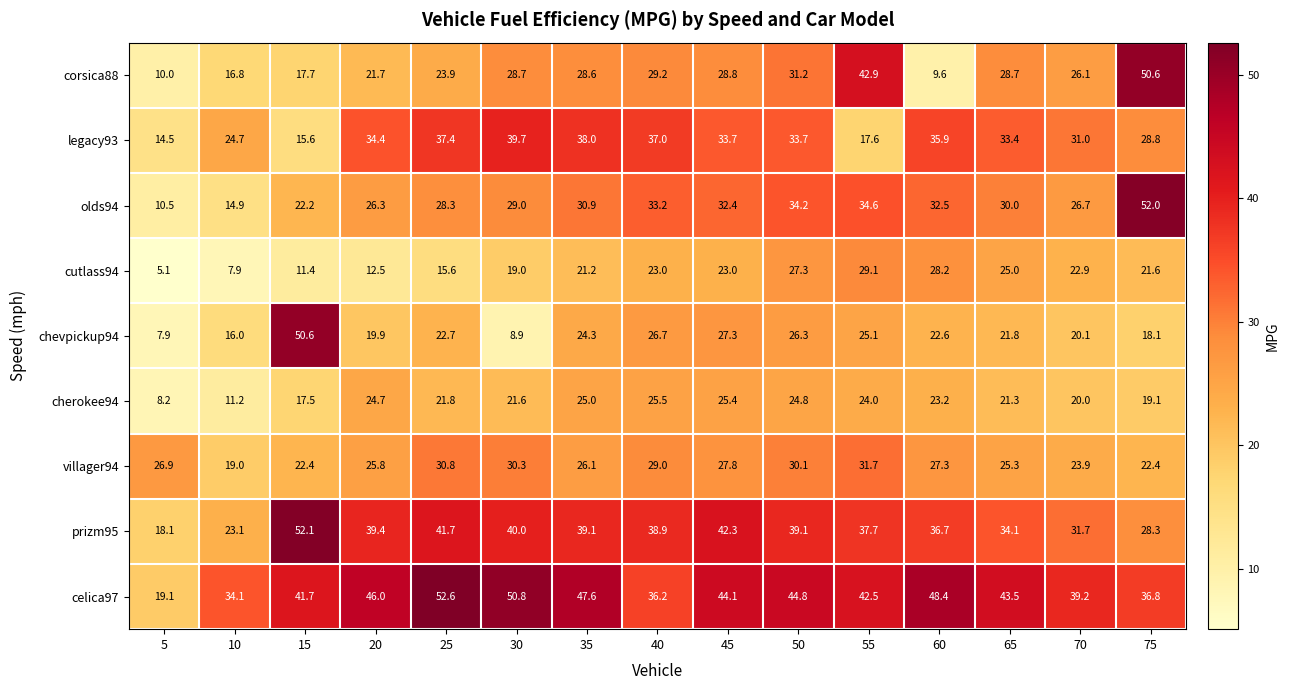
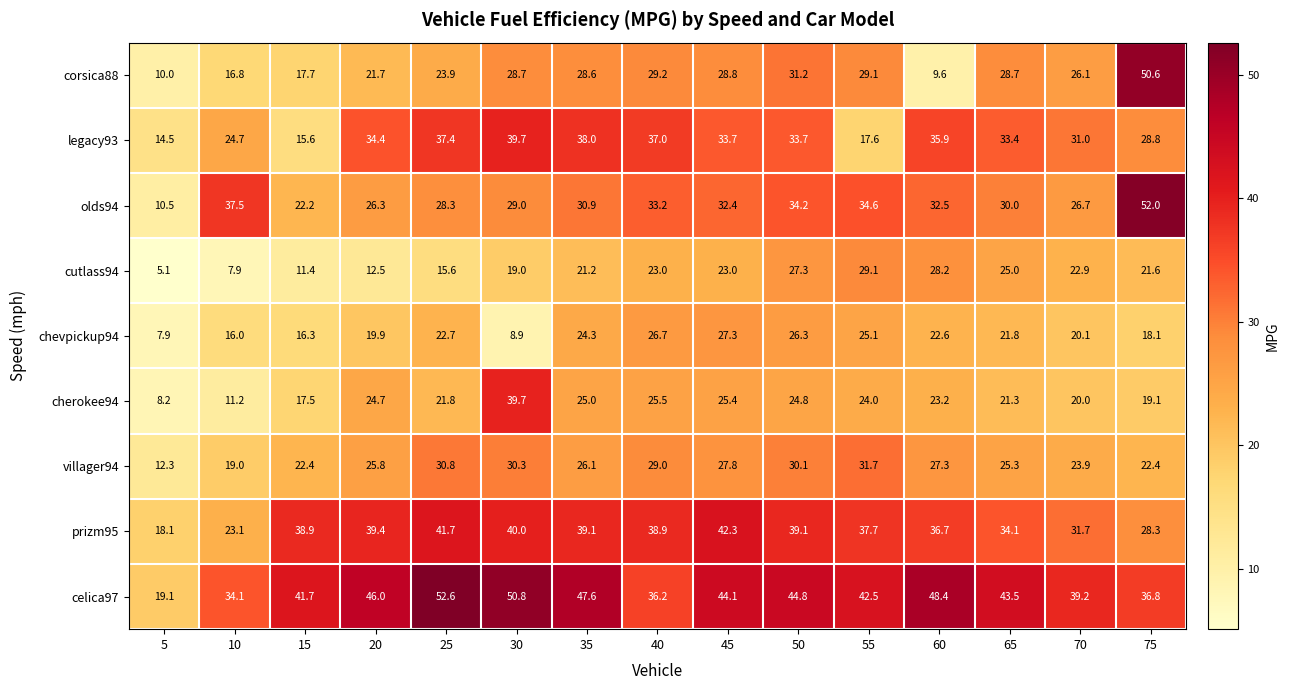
  {
    "corsica88": {
      "5": 10.0,
      "10": 16.8,
      "15": 17.7,
      "20": 21.7,
      "25": 23.9,
      "30": 28.7,
      "35": 28.6,
      "40": 29.2,
      "45": 28.8,
      "50": 31.2,
-     "55": 42.9,
+     "55": 29.1,
      "60": 9.6,
      "65": 28.7,
      "70": 26.1,
      "75": 50.6
    },
    "legacy93": {
      "5": 14.5,
      "10": 24.7,
      "15": 15.6,
      "20": 34.4,
      "25": 37.4,
      "30": 39.7,
      "35": 38.0,
      "40": 37.0,
      "45": 33.7,
      "50": 33.7,
      "55": 17.6,
      "60": 35.9,
      "65": 33.4,
      "70": 31.0,
      "75": 28.8
    },
    "olds94": {
      "5": 10.5,
-     "10": 14.9,
+     "10": 37.5,
      "15": 22.2,
      "20": 26.3,
      "25": 28.3,
      "30": 29.0,
      "35": 30.9,
      "40": 33.2,
      "45": 32.4,
      "50": 34.2,
      "55": 34.6,
      "60": 32.5,
      "65": 30.0,
      "70": 26.7,
      "75": 52.0
    },
    "cutlass94": {
      "5": 5.1,
      "10": 7.9,
      "15": 11.4,
      "20": 12.5,
      "25": 15.6,
      "30": 19.0,
      "35": 21.2,
      "40": 23.0,
      "45": 23.0,
      "50": 27.3,
      "55": 29.1,
      "60": 28.2,
      "65": 25.0,
      "70": 22.9,
      "75": 21.6
    },
    "chevpickup94": {
      "5": 7.9,
      "10": 16.0,
-     "15": 50.6,
+     "15": 16.3,
      "20": 19.9,
      "25": 22.7,
      "30": 8.9,
      "35": 24.3,
      "40": 26.7,
      "45": 27.3,
      "50": 26.3,
      "55": 25.1,
      "60": 22.6,
      "65": 21.8,
      "70": 20.1,
      "75": 18.1
    },
    "cherokee94": {
      "5": 8.2,
      "10": 11.2,
      "15": 17.5,
      "20": 24.7,
      "25": 21.8,
-     "30": 21.6,
+     "30": 39.7,
      "35": 25.0,
      "40": 25.5,
      "45": 25.4,
      "50": 24.8,
      "55": 24.0,
      "60": 23.2,
      "65": 21.3,
      "70": 20.0,
      "75": 19.1
    },
    "villager94": {
-     "5": 26.9,
+     "5": 12.3,
      "10": 19.0,
      "15": 22.4,
      "20": 25.8,
      "25": 30.8,
      "30": 30.3,
      "35": 26.1,
      "40": 29.0,
      "45": 27.8,
      "50": 30.1,
      "55": 31.7,
      "60": 27.3,
      "65": 25.3,
      "70": 23.9,
      "75": 22.4
    },
    "prizm95": {
      "5": 18.1,
      "10": 23.1,
-     "15": 52.1,
+     "15": 38.9,
      "20": 39.4,
      "25": 41.7,
      "30": 40.0,
      "35": 39.1,
      "40": 38.9,
      "45": 42.3,
      "50": 39.1,
      "55": 37.7,
      "60": 36.7,
      "65": 34.1,
      "70": 31.7,
      "75": 28.3
    },
    "celica97": {
      "5": 19.1,
      "10": 34.1,
      "15": 41.7,
      "20": 46.0,
      "25": 52.6,
      "30": 50.8,
      "35": 47.6,
      "40": 36.2,
      "45": 44.1,
      "50": 44.8,
      "55": 42.5,
      "60": 48.4,
      "65": 43.5,
      "70": 39.2,
      "75": 36.8
    }
  }
